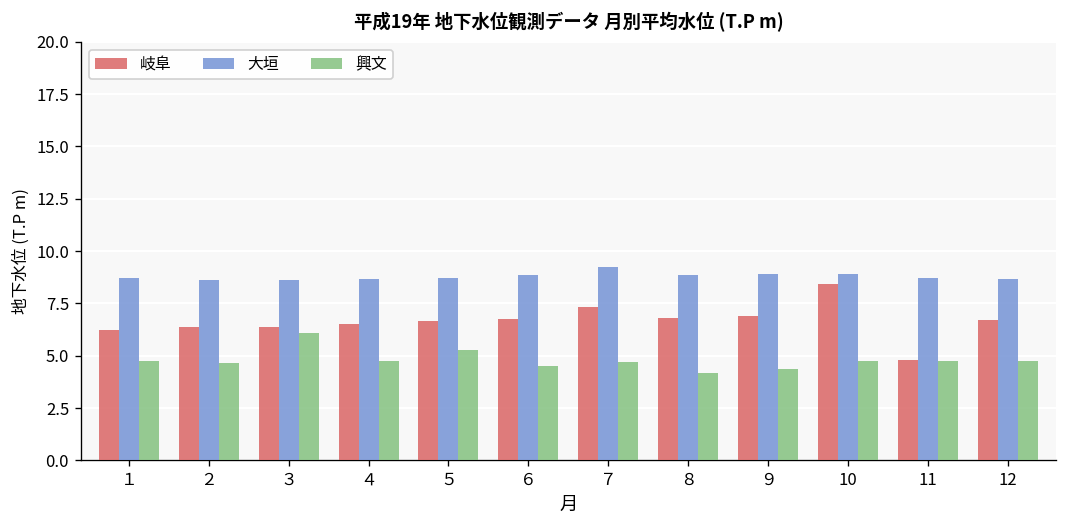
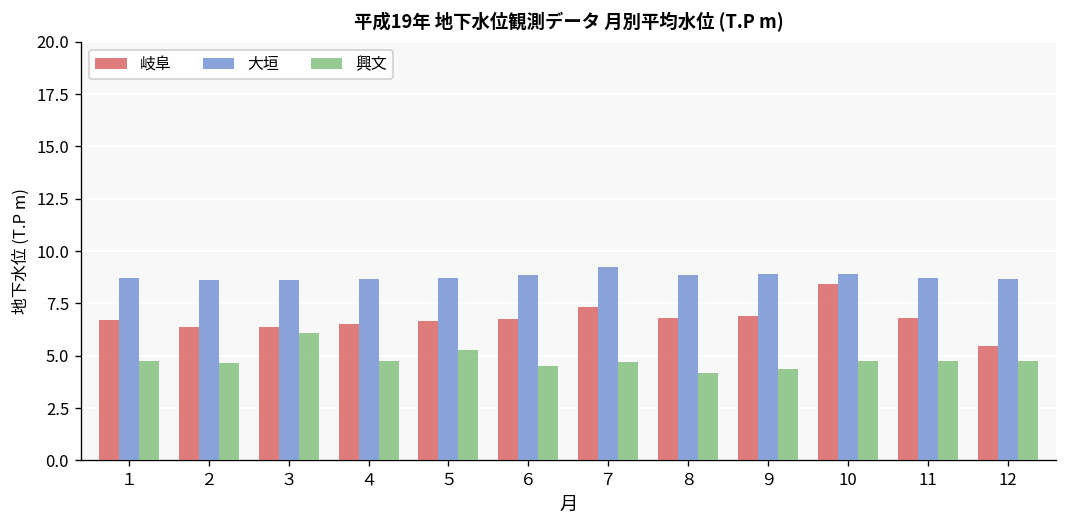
  {
    "岐阜": {
-     "１": 6.2,
+     "１": 6.7,
      "２": 6.4,
      "３": 6.4,
      "４": 6.5,
      "５": 6.7,
      "６": 6.8,
      "７": 7.3,
      "８": 6.8,
      "９": 6.9,
      "10": 8.4,
-     "11": 4.8,
-     "12": 6.7
+     "11": 6.8,
+     "12": 5.5
    },
    "大垣": {
      "１": 8.7,
      "２": 8.6,
      "３": 8.6,
      "４": 8.7,
      "５": 8.7,
      "６": 8.9,
      "７": 9.3,
      "８": 8.9,
      "９": 8.9,
      "10": 8.9,
      "11": 8.7,
      "12": 8.7
    },
    "興文": {
      "１": 4.8,
      "２": 4.7,
      "３": 6.1,
      "４": 4.8,
      "５": 5.3,
      "６": 4.5,
      "７": 4.7,
      "８": 4.2,
      "９": 4.4,
      "10": 4.8,
      "11": 4.7,
      "12": 4.8
    }
  }
